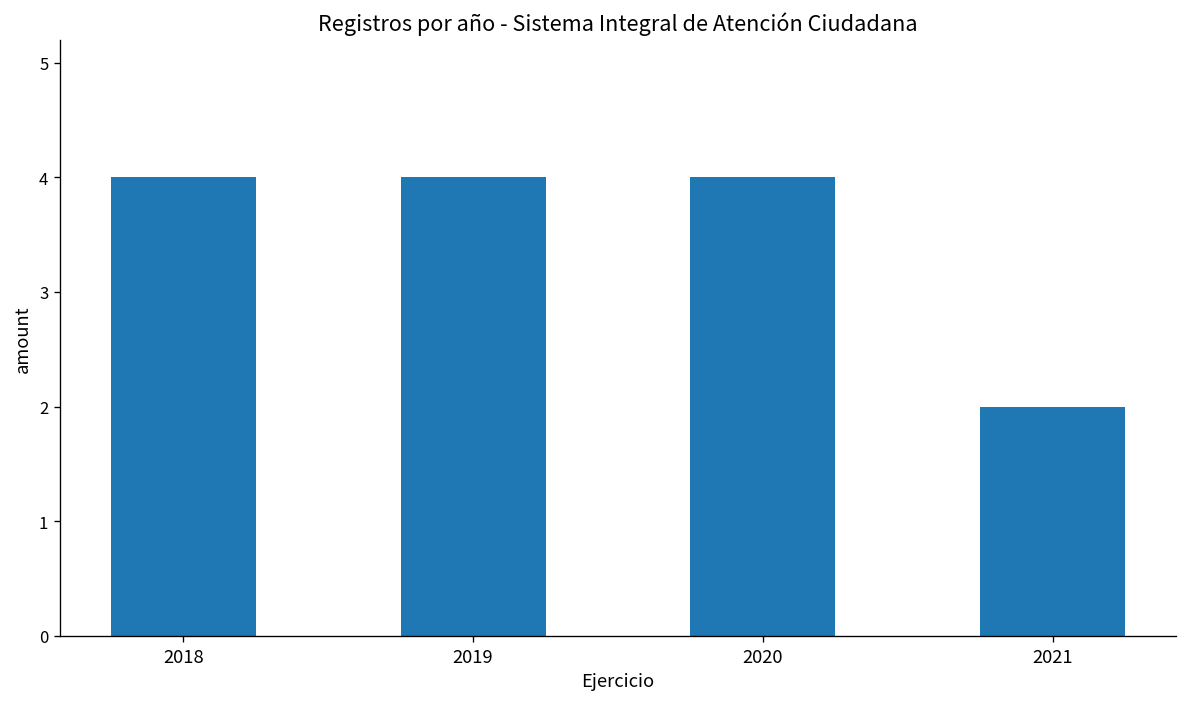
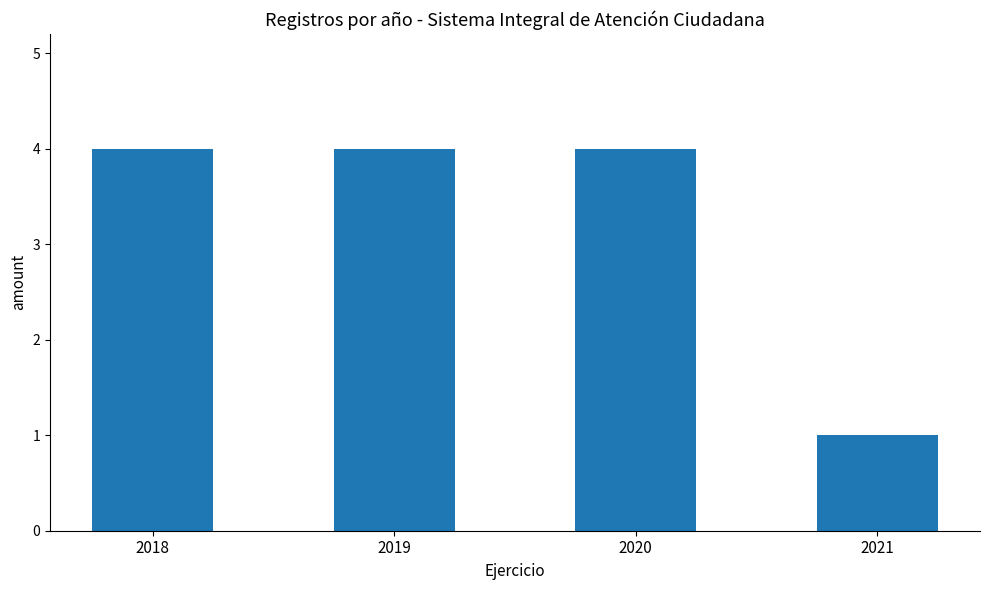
  {
    "2018": 4,
    "2019": 4,
    "2020": 4,
-   "2021": 2
+   "2021": 1
  }
